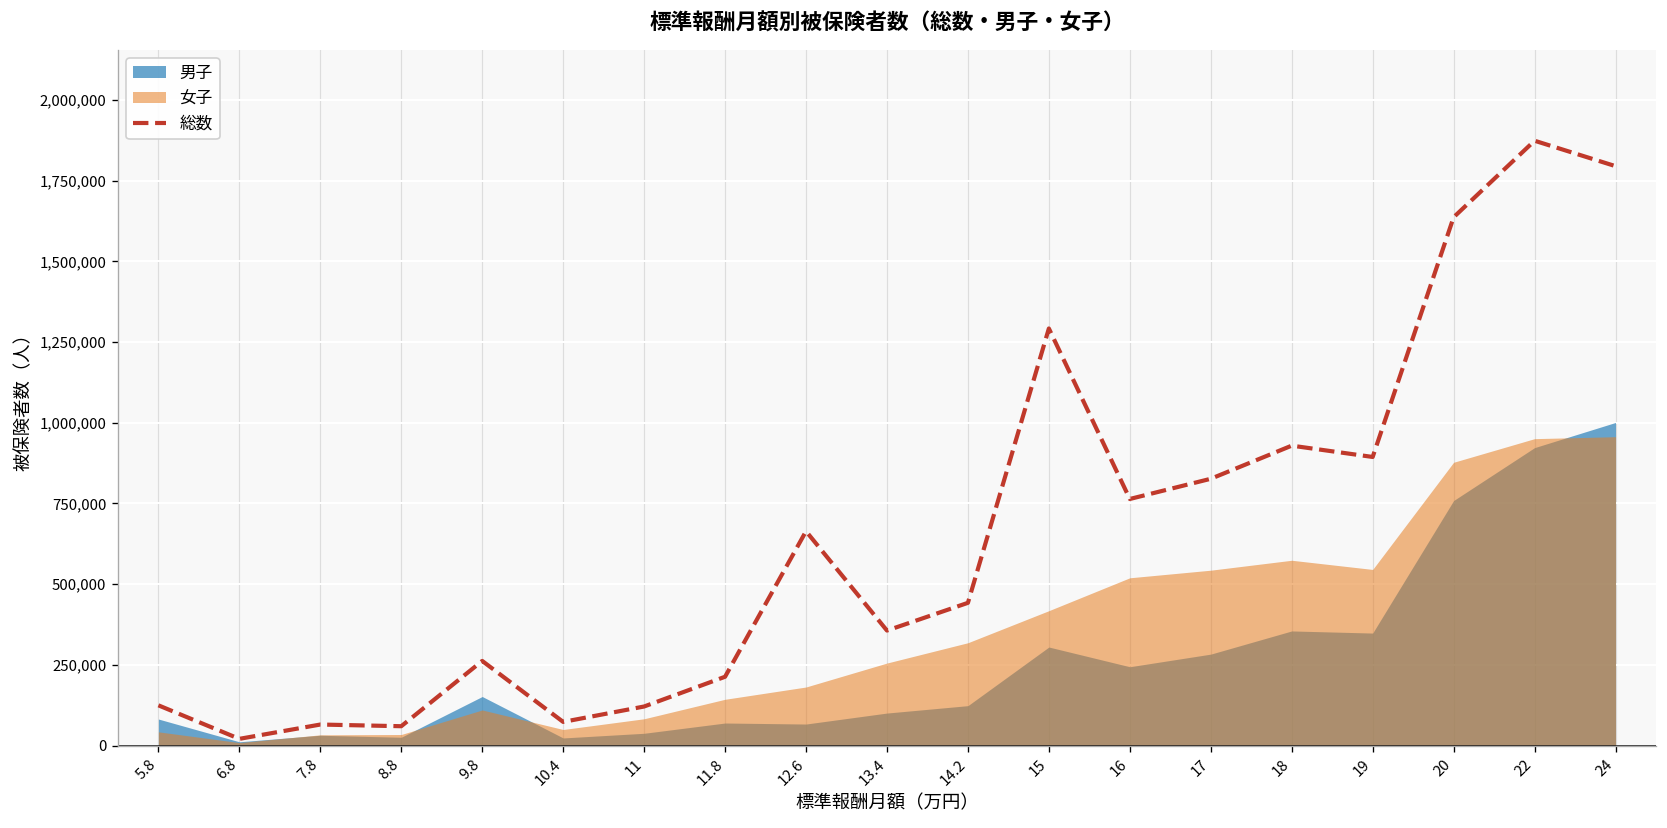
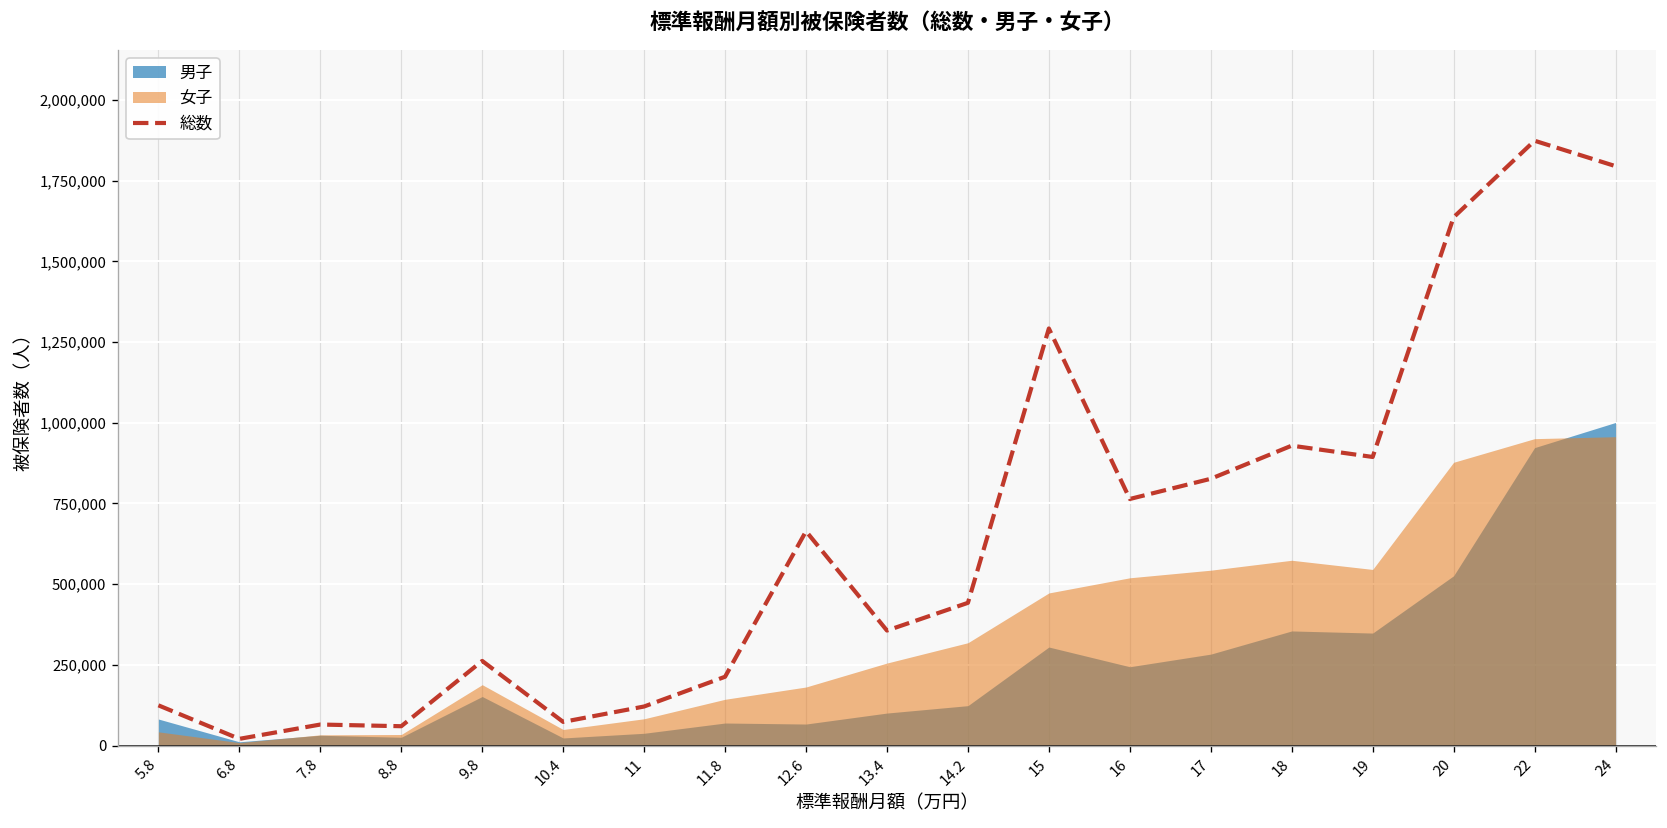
  {
    "総数": {
      "5.8": "120,000",
      "7.8": "70,000",
      "8.8": "60,000",
      "9.8": "260,000",
      "10.4": "70,000",
      "11": "120,000",
      "11.8": "210,000",
      "12.6": "660,000",
      "13.4": "360,000",
      "14.2": "440,000",
      "15": "1,290,000",
      "16": "760,000",
      "17": "830,000",
      "18": "930,000",
      "19": "890,000",
      "20": "1,640,000",
      "22": "1,870,000",
      "24": "1,800,000"
    },
    "男子": {
      "5.8": "80,000",
      "9.8": "150,000",
      "10.4": "20,000",
      "11": "40,000",
      "11.8": "70,000",
      "12.6": "70,000",
      "13.4": "100,000",
      "14.2": "120,000",
      "15": "310,000",
      "16": "240,000",
      "17": "280,000",
      "18": "360,000",
      "19": "350,000",
-     "20": "760,000",
+     "20": "530,000",
      "22": "920,000",
      "24": "1,000,000"
    },
    "女子": {
      "5.8": "40,000",
-     "9.8": "110,000",
+     "9.8": "190,000",
      "10.4": "50,000",
      "11": "80,000",
      "11.8": "140,000",
      "12.6": "180,000",
      "13.4": "260,000",
      "14.2": "320,000",
-     "15": "420,000",
+     "15": "470,000",
      "16": "520,000",
      "17": "540,000",
      "18": "570,000",
      "19": "550,000",
      "20": "880,000",
      "22": "950,000",
      "24": "960,000"
    }
  }
